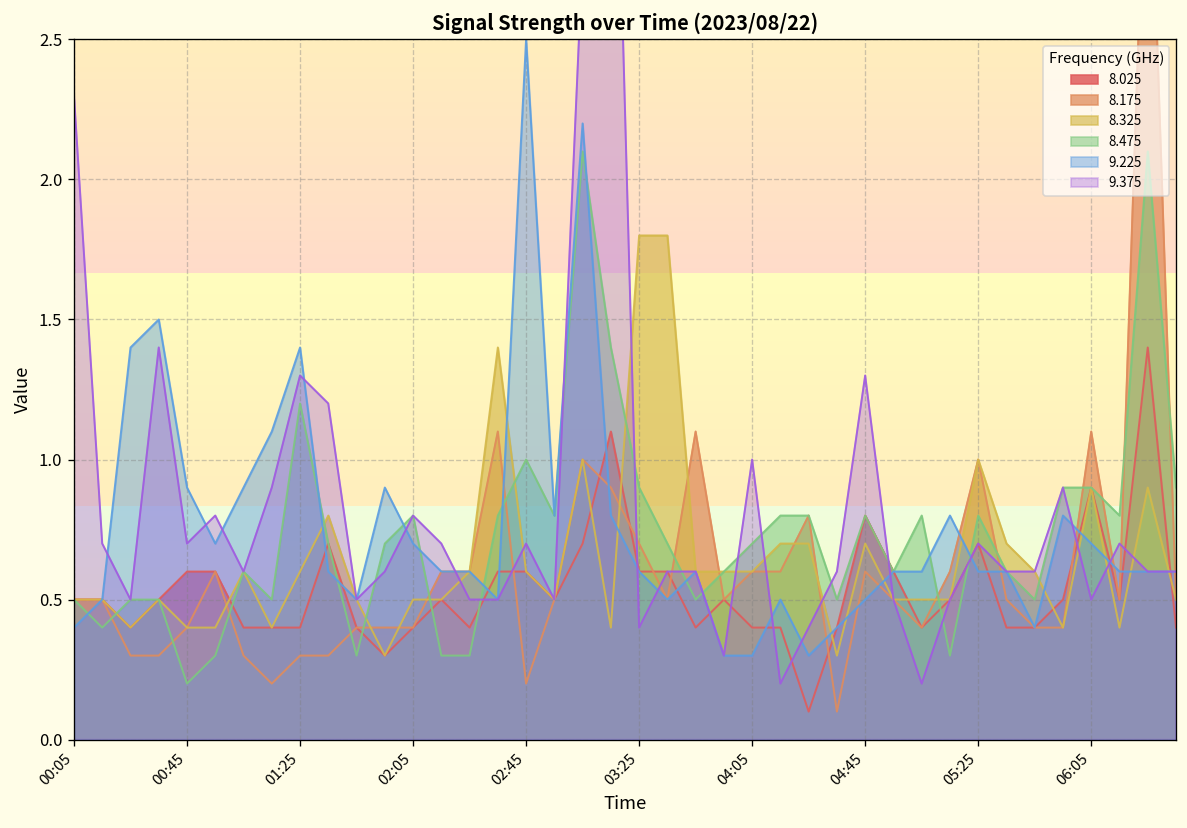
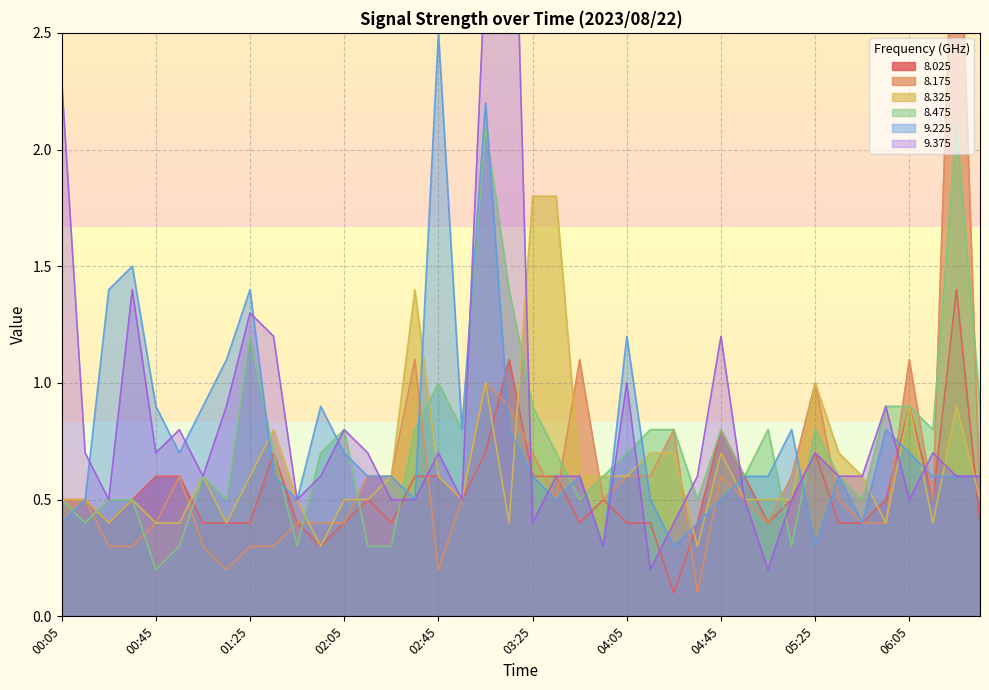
  {
    "8.475": {
      "00:45": 0.2,
      "01:25": 1.2,
      "02:45": 1.0,
      "03:25": 0.9,
      "04:05": 0.7,
      "05:25": 0.8
    },
    "9.225": {
      "00:05": 0.4,
      "00:45": 0.9,
      "01:25": 1.4,
      "02:05": 0.7,
      "02:45": 2.5,
-     "04:05": 0.3,
+     "04:05": 1.2,
      "04:45": 0.5,
-     "05:25": 0.6,
+     "05:25": 0.3,
      "06:05": 0.7
    },
    "9.375": {
      "00:05": 2.3,
      "00:45": 0.7,
      "01:25": 1.3,
      "02:45": 0.7,
      "03:25": 0.4,
      "04:05": 1.0,
-     "04:45": 1.3,
+     "04:45": 1.2,
      "06:05": 0.5
    }
  }
